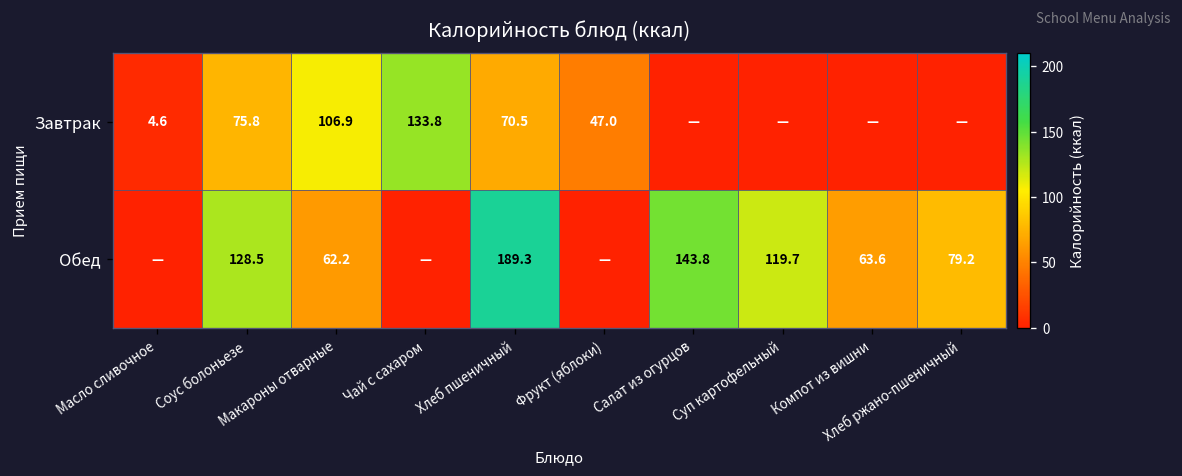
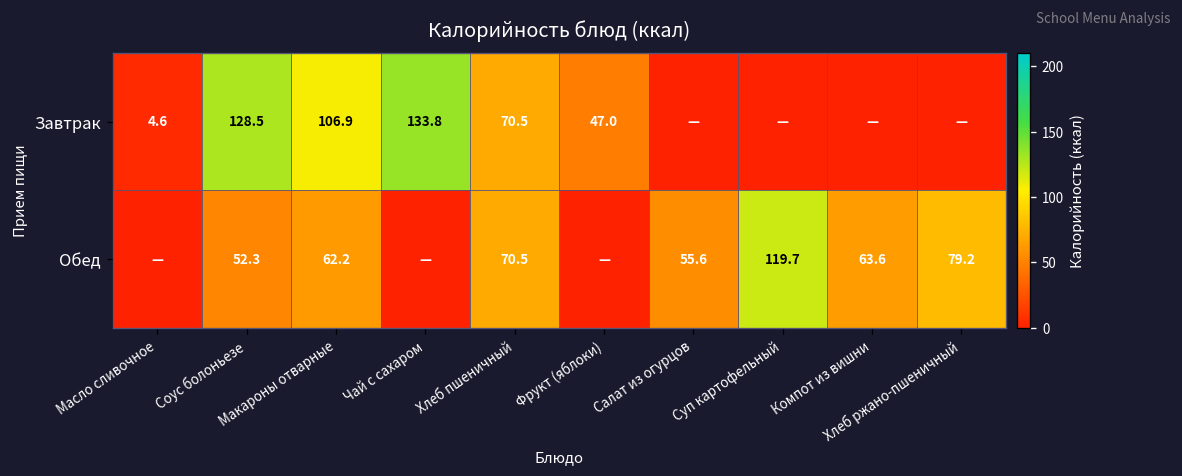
  {
    "Завтрак": {
      "Масло сливочное": 4.6,
-     "Соус болоньезе": 75.8,
+     "Соус болоньезе": 128.5,
      "Макароны отварные": 106.9,
      "Чай с сахаром": 133.8,
      "Хлеб пшеничный": 70.5,
      "Фрукт (яблоки)": 47.0
    },
    "Обед": {
-     "Соус болоньезе": 128.5,
+     "Соус болоньезе": 52.3,
      "Макароны отварные": 62.2,
-     "Хлеб пшеничный": 189.3,
-     "Салат из огурцов": 143.8,
+     "Хлеб пшеничный": 70.5,
+     "Салат из огурцов": 55.6,
      "Суп картофельный": 119.7,
      "Компот из вишни": 63.6,
      "Хлеб ржано-пшеничный": 79.2
    }
  }
